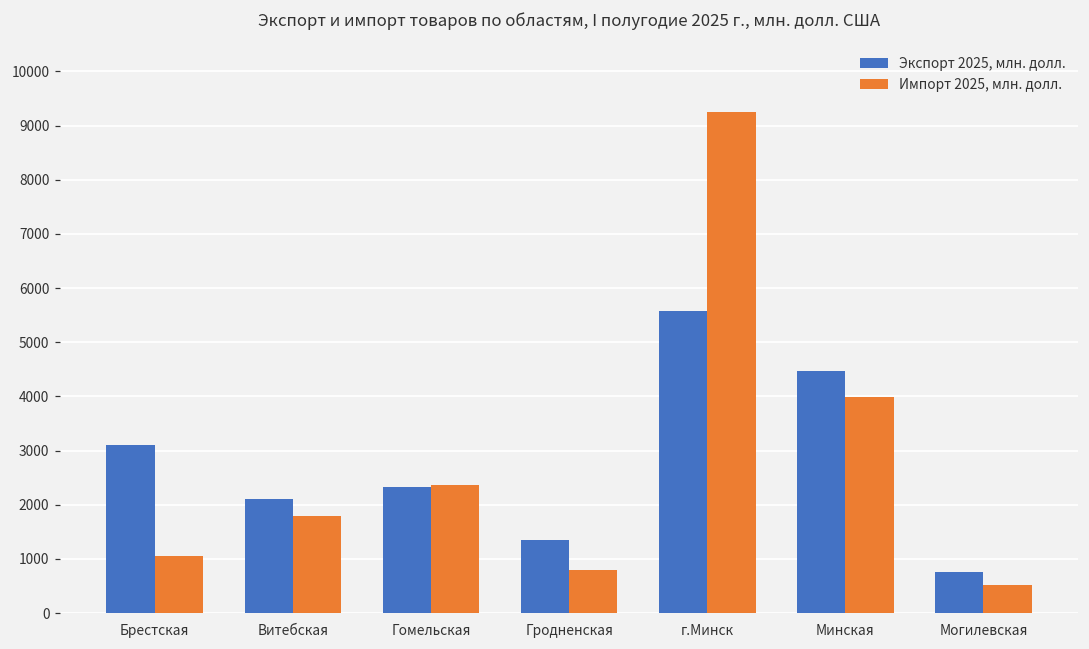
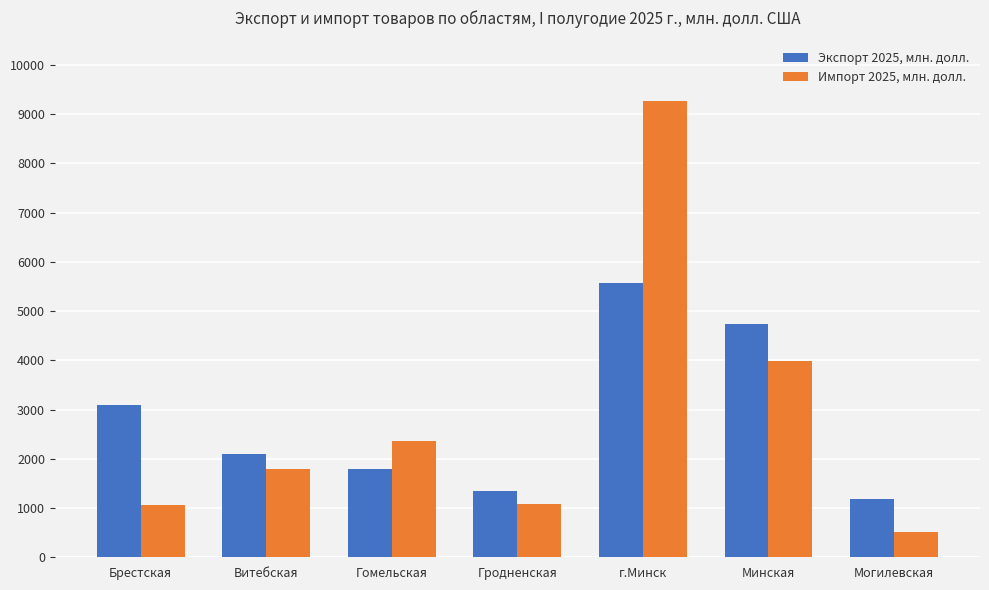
  {
    "Экспорт 2025, млн. долл.": {
      "Брестская": 3100,
      "Витебская": 2100,
-     "Гомельская": 2300,
+     "Гомельская": 1800,
      "Гродненская": 1400,
      "г.Минск": 5600,
-     "Минская": 4500,
-     "Могилевская": 800
+     "Минская": 4700,
+     "Могилевская": 1200
    },
    "Импорт 2025, млн. долл.": {
      "Брестская": 1100,
      "Витебская": 1800,
      "Гомельская": 2400,
-     "Гродненская": 800,
+     "Гродненская": 1100,
      "г.Минск": 9300,
      "Минская": 4000,
      "Могилевская": 500
    }
  }
